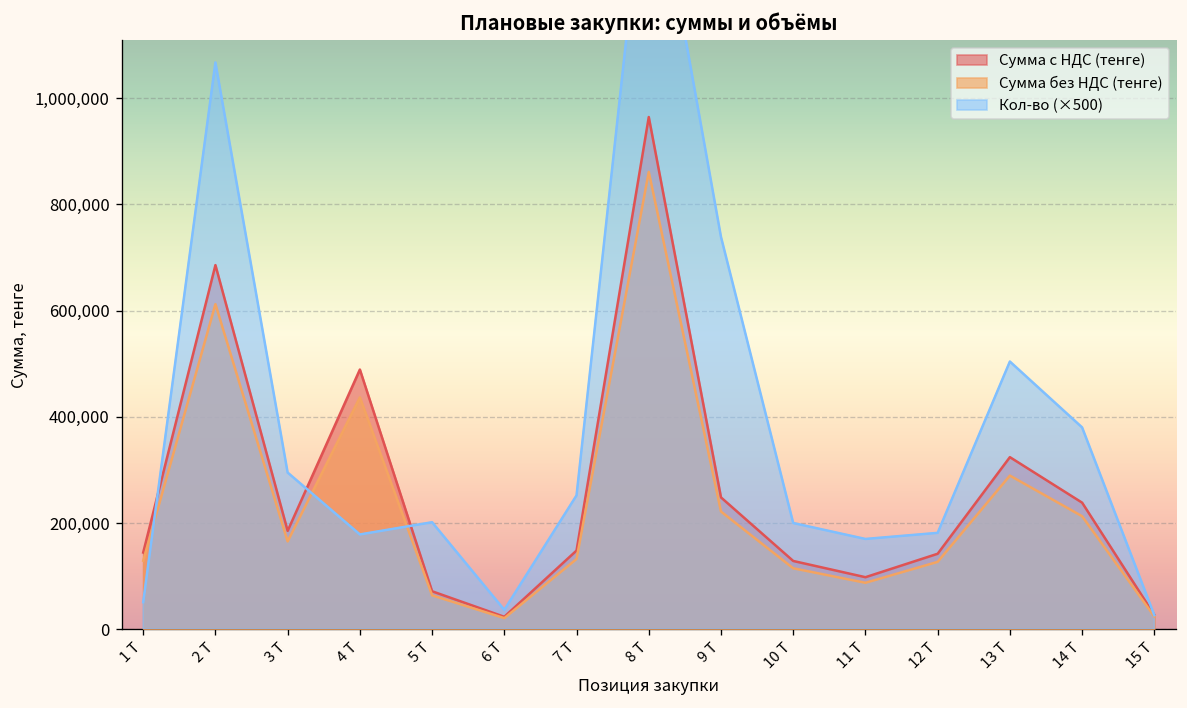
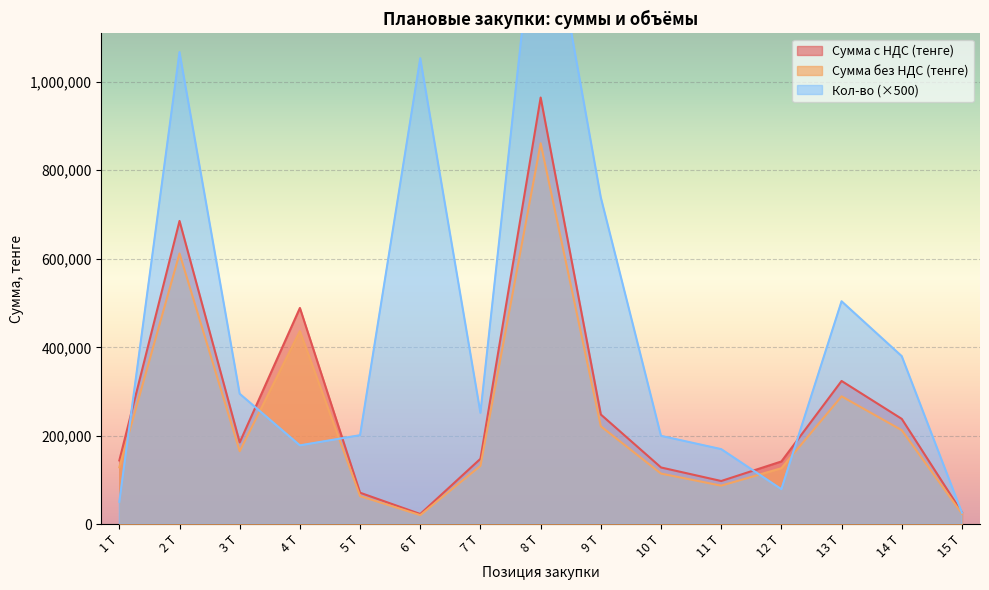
  {
    "Кол-во (×500)": {
      "1 Т": "50,000",
      "2 Т": "1,070,000",
      "3 Т": "300,000",
      "4 Т": "180,000",
      "5 Т": "200,000",
-     "6 Т": "40,000",
+     "6 Т": "1,050,000",
      "7 Т": "250,000",
      "9 Т": "740,000",
      "10 Т": "200,000",
      "11 Т": "170,000",
-     "12 Т": "180,000",
+     "12 Т": "80,000",
      "13 Т": "500,000",
      "14 Т": "380,000"
    }
  }
